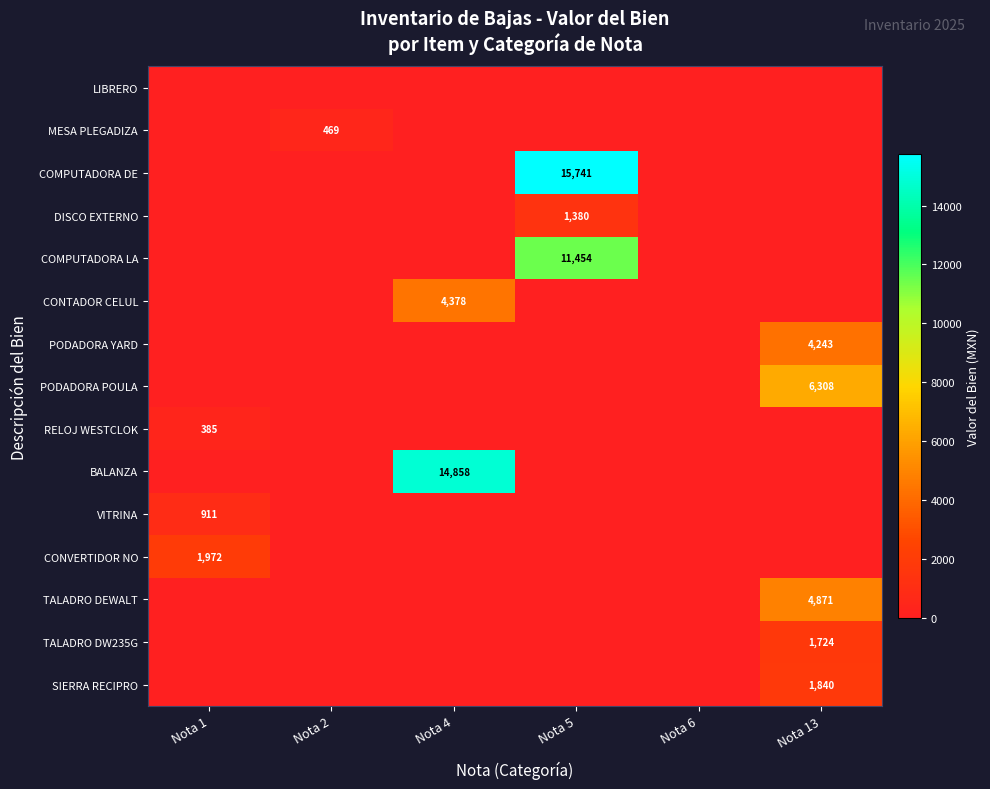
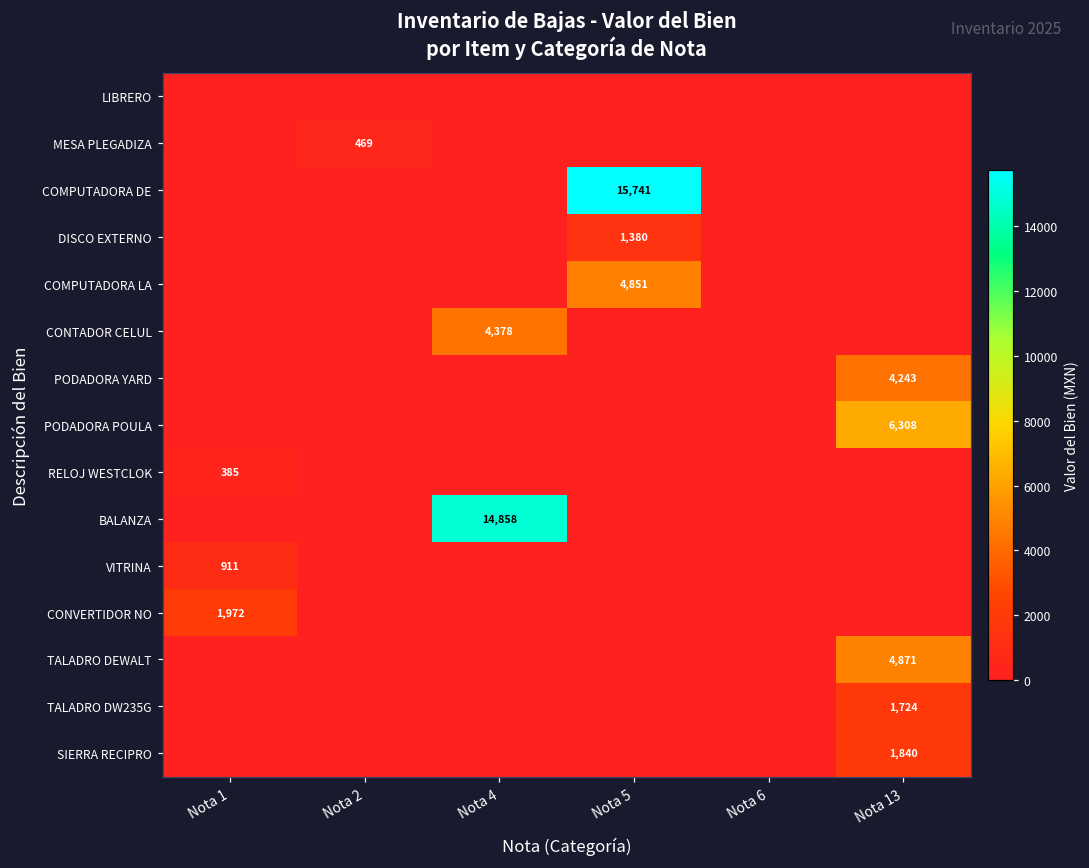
  {
    "MESA PLEGADIZA": {
      "Nota 2": "469"
    },
    "COMPUTADORA DE": {
      "Nota 5": "15,741"
    },
    "DISCO EXTERNO": {
      "Nota 5": "1,380"
    },
    "COMPUTADORA LA": {
-     "Nota 5": "11,454"
+     "Nota 5": "4,851"
    },
    "CONTADOR CELUL": {
      "Nota 4": "4,378"
    },
    "PODADORA YARD": {
      "Nota 13": "4,243"
    },
    "PODADORA POULA": {
      "Nota 13": "6,308"
    },
    "RELOJ WESTCLOK": {
      "Nota 1": "385"
    },
    "BALANZA": {
      "Nota 4": "14,858"
    },
    "VITRINA": {
      "Nota 1": "911"
    },
    "CONVERTIDOR NO": {
      "Nota 1": "1,972"
    },
    "TALADRO DEWALT": {
      "Nota 13": "4,871"
    },
    "TALADRO DW235G": {
      "Nota 13": "1,724"
    },
    "SIERRA RECIPRO": {
      "Nota 13": "1,840"
    }
  }
